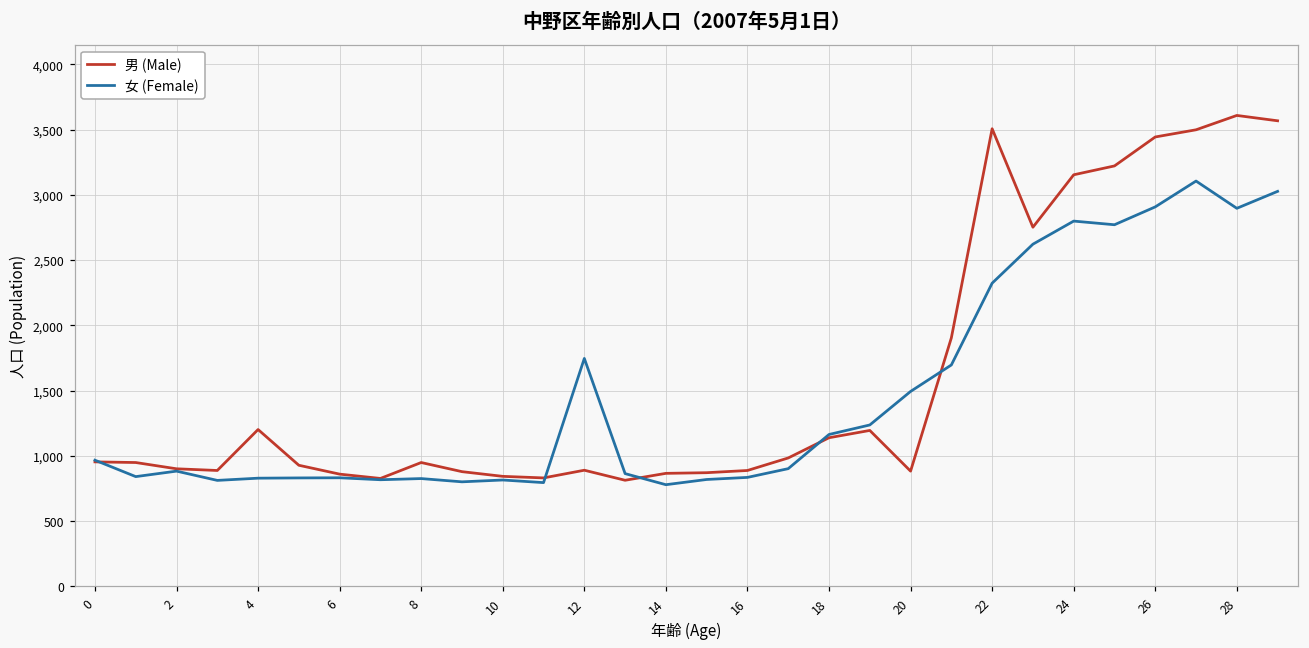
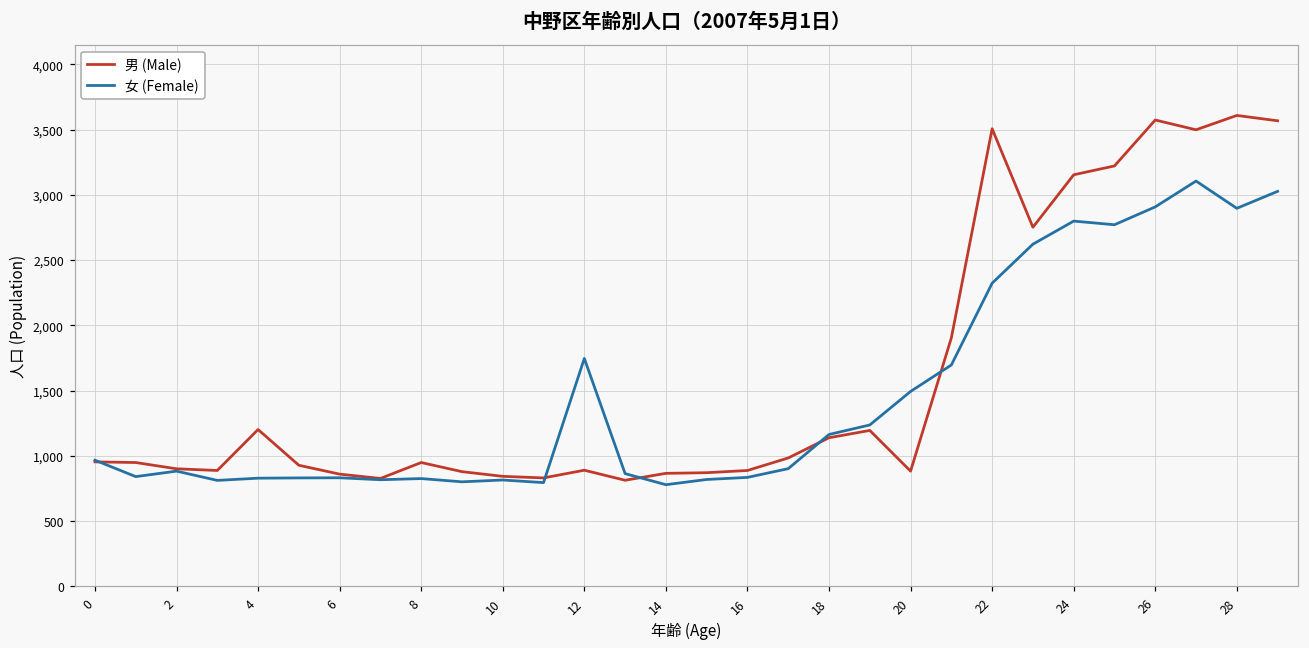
  {
    "男 (Male)": {
      "4": "1,200",
      "6": "860",
      "8": "950",
      "10": "840",
      "12": "890",
      "14": "870",
      "16": "890",
      "18": "1,140",
      "20": "880",
      "22": "3,510",
      "24": "3,150",
-     "26": "3,440",
+     "26": "3,570",
      "28": "3,610"
    },
    "女 (Female)": {
      "4": "830",
      "6": "830",
      "8": "830",
      "10": "810",
      "12": "1,750",
      "14": "780",
      "16": "830",
      "18": "1,160",
      "20": "1,490",
      "22": "2,320",
      "24": "2,800",
      "26": "2,910",
      "28": "2,900"
    }
  }
